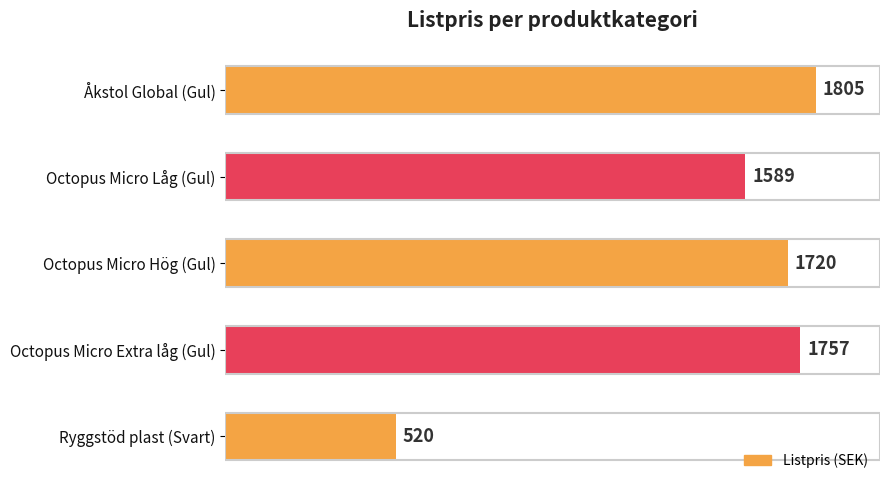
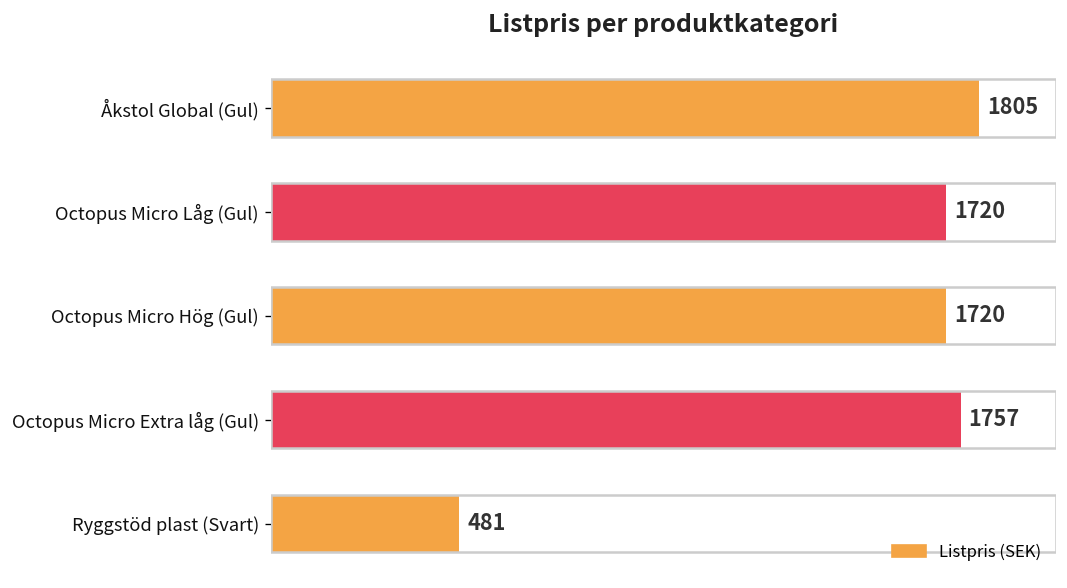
  {
    "Åkstol Global (Gul)": 1805,
-   "Octopus Micro Låg (Gul)": 1589,
+   "Octopus Micro Låg (Gul)": 1720,
    "Octopus Micro Hög (Gul)": 1720,
    "Octopus Micro Extra låg (Gul)": 1757,
-   "Ryggstöd plast (Svart)": 520
+   "Ryggstöd plast (Svart)": 481
  }
